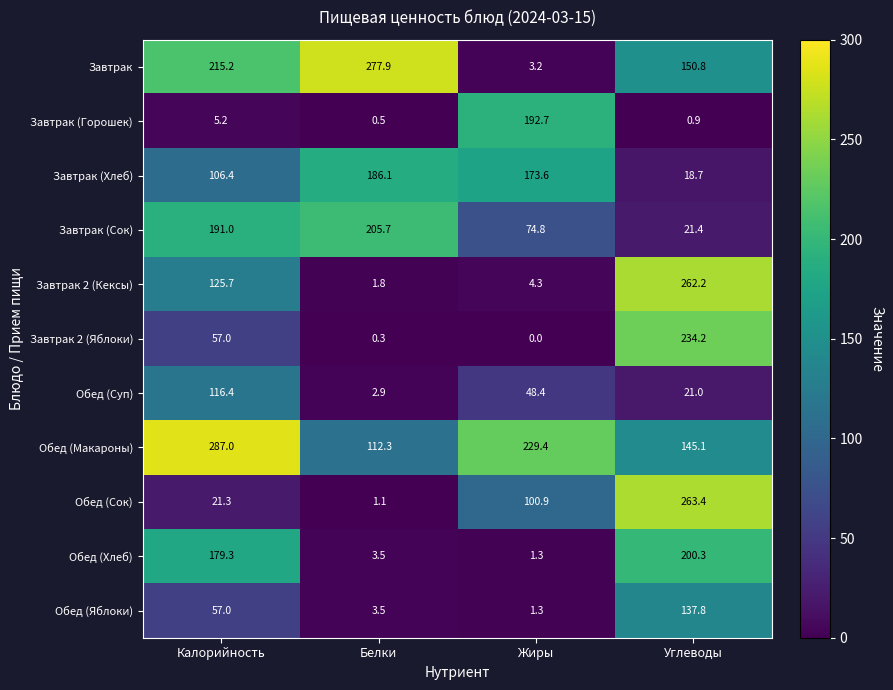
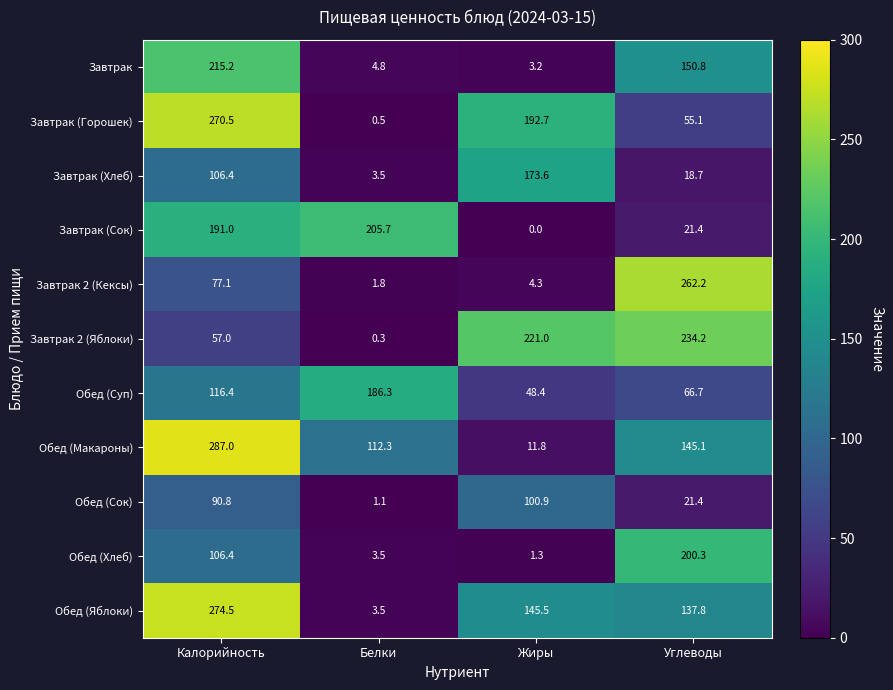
  {
    "Завтрак": {
      "Калорийность": 215.2,
-     "Белки": 277.9,
+     "Белки": 4.8,
      "Жиры": 3.2,
      "Углеводы": 150.8
    },
    "Завтрак (Горошек)": {
-     "Калорийность": 5.2,
+     "Калорийность": 270.5,
      "Белки": 0.5,
      "Жиры": 192.7,
-     "Углеводы": 0.9
+     "Углеводы": 55.1
    },
    "Завтрак (Хлеб)": {
      "Калорийность": 106.4,
-     "Белки": 186.1,
+     "Белки": 3.5,
      "Жиры": 173.6,
      "Углеводы": 18.7
    },
    "Завтрак (Сок)": {
      "Калорийность": 191.0,
      "Белки": 205.7,
-     "Жиры": 74.8,
+     "Жиры": 0.0,
      "Углеводы": 21.4
    },
    "Завтрак 2 (Кексы)": {
-     "Калорийность": 125.7,
+     "Калорийность": 77.1,
      "Белки": 1.8,
      "Жиры": 4.3,
      "Углеводы": 262.2
    },
    "Завтрак 2 (Яблоки)": {
      "Калорийность": 57.0,
      "Белки": 0.3,
-     "Жиры": 0.0,
+     "Жиры": 221.0,
      "Углеводы": 234.2
    },
    "Обед (Суп)": {
      "Калорийность": 116.4,
-     "Белки": 2.9,
+     "Белки": 186.3,
      "Жиры": 48.4,
-     "Углеводы": 21.0
+     "Углеводы": 66.7
    },
    "Обед (Макароны)": {
      "Калорийность": 287.0,
      "Белки": 112.3,
-     "Жиры": 229.4,
+     "Жиры": 11.8,
      "Углеводы": 145.1
    },
    "Обед (Сок)": {
-     "Калорийность": 21.3,
+     "Калорийность": 90.8,
      "Белки": 1.1,
      "Жиры": 100.9,
-     "Углеводы": 263.4
+     "Углеводы": 21.4
    },
    "Обед (Хлеб)": {
-     "Калорийность": 179.3,
+     "Калорийность": 106.4,
      "Белки": 3.5,
      "Жиры": 1.3,
      "Углеводы": 200.3
    },
    "Обед (Яблоки)": {
-     "Калорийность": 57.0,
+     "Калорийность": 274.5,
      "Белки": 3.5,
-     "Жиры": 1.3,
+     "Жиры": 145.5,
      "Углеводы": 137.8
    }
  }
